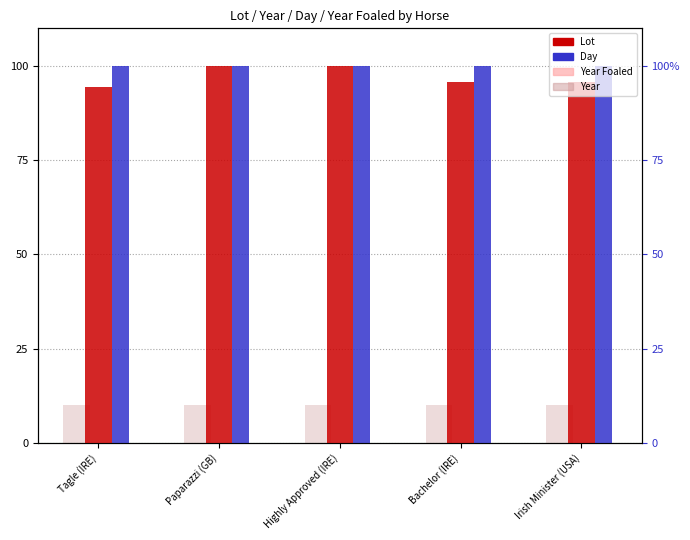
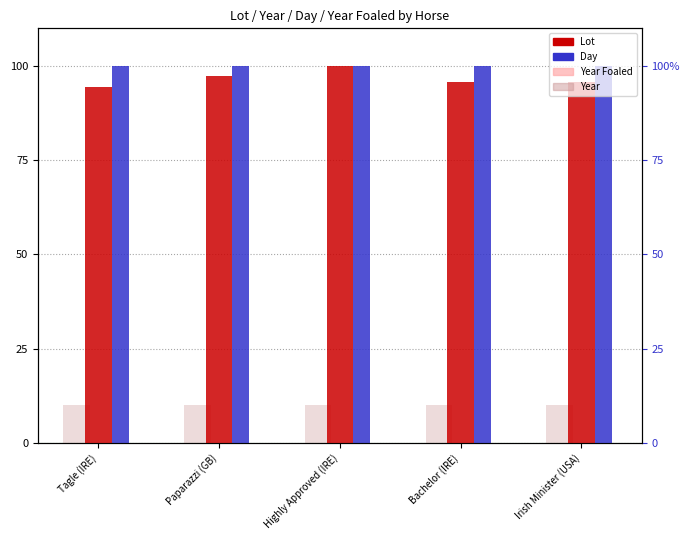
  {
    "Lot": {
      "Tagle (IRE)": 94,
-     "Paparazzi (GB)": 100,
+     "Paparazzi (GB)": 97,
      "Highly Approved (IRE)": 100,
      "Bachelor (IRE)": 96
    },
    "Day": {
      "Tagle (IRE)": 100,
      "Paparazzi (GB)": 100,
      "Highly Approved (IRE)": 100,
      "Bachelor (IRE)": 100
    }
  }
